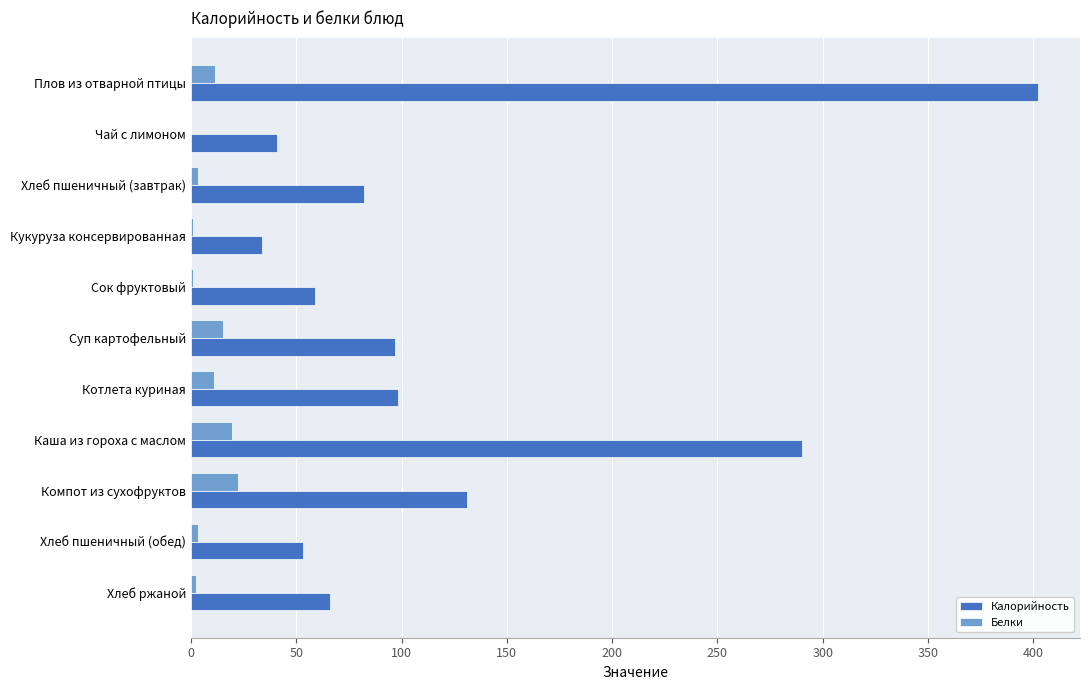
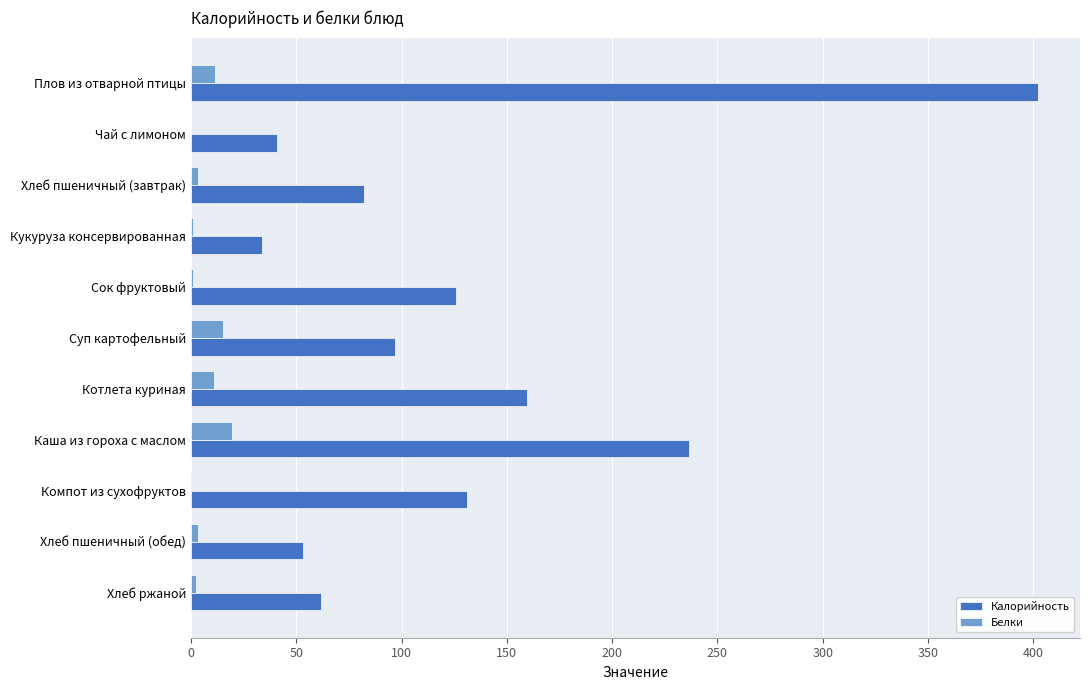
  {
    "Калорийность": {
      "Плов из отварной птицы": 402,
      "Чай с лимоном": 41,
      "Хлеб пшеничный (завтрак)": 82,
      "Кукуруза консервированная": 34,
-     "Сок фруктовый": 59,
+     "Сок фруктовый": 126,
      "Суп картофельный": 97,
-     "Котлета куриная": 98,
-     "Каша из гороха с маслом": 290,
+     "Котлета куриная": 160,
+     "Каша из гороха с маслом": 236,
      "Компот из сухофруктов": 131,
      "Хлеб пшеничный (обед)": 53,
-     "Хлеб ржаной": 66
+     "Хлеб ржаной": 62
    },
    "Белки": {
      "Плов из отварной птицы": 11,
      "Хлеб пшеничный (завтрак)": 3,
      "Суп картофельный": 15,
      "Котлета куриная": 11,
      "Каша из гороха с маслом": 20,
-     "Компот из сухофруктов": 23,
+     "Компот из сухофруктов": 1,
      "Хлеб пшеничный (обед)": 3,
      "Хлеб ржаной": 2
    }
  }
